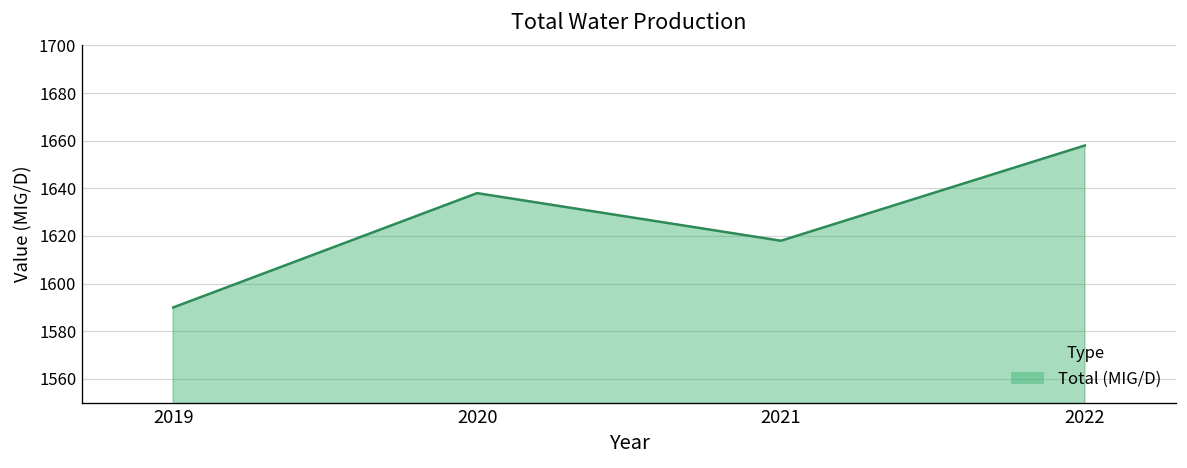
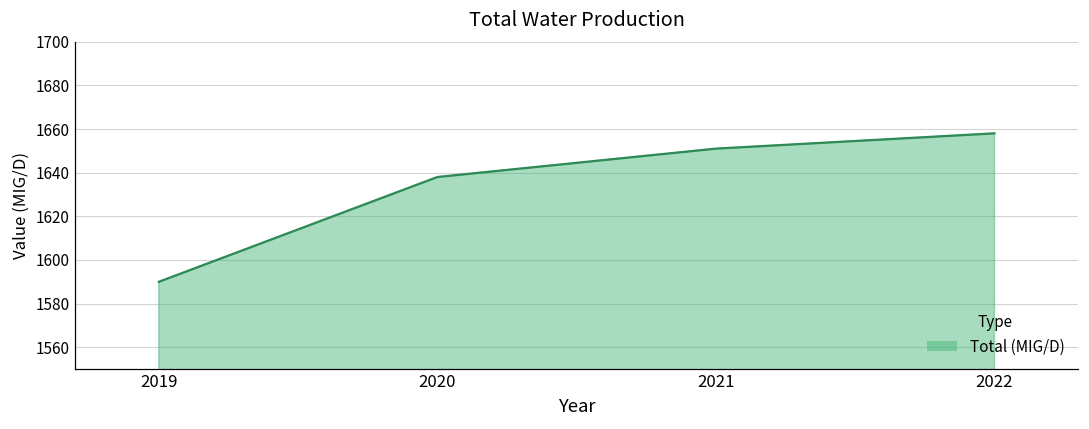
  {
    "2019": 1590,
    "2020": 1638,
-   "2021": 1618,
+   "2021": 1651,
    "2022": 1658
  }
